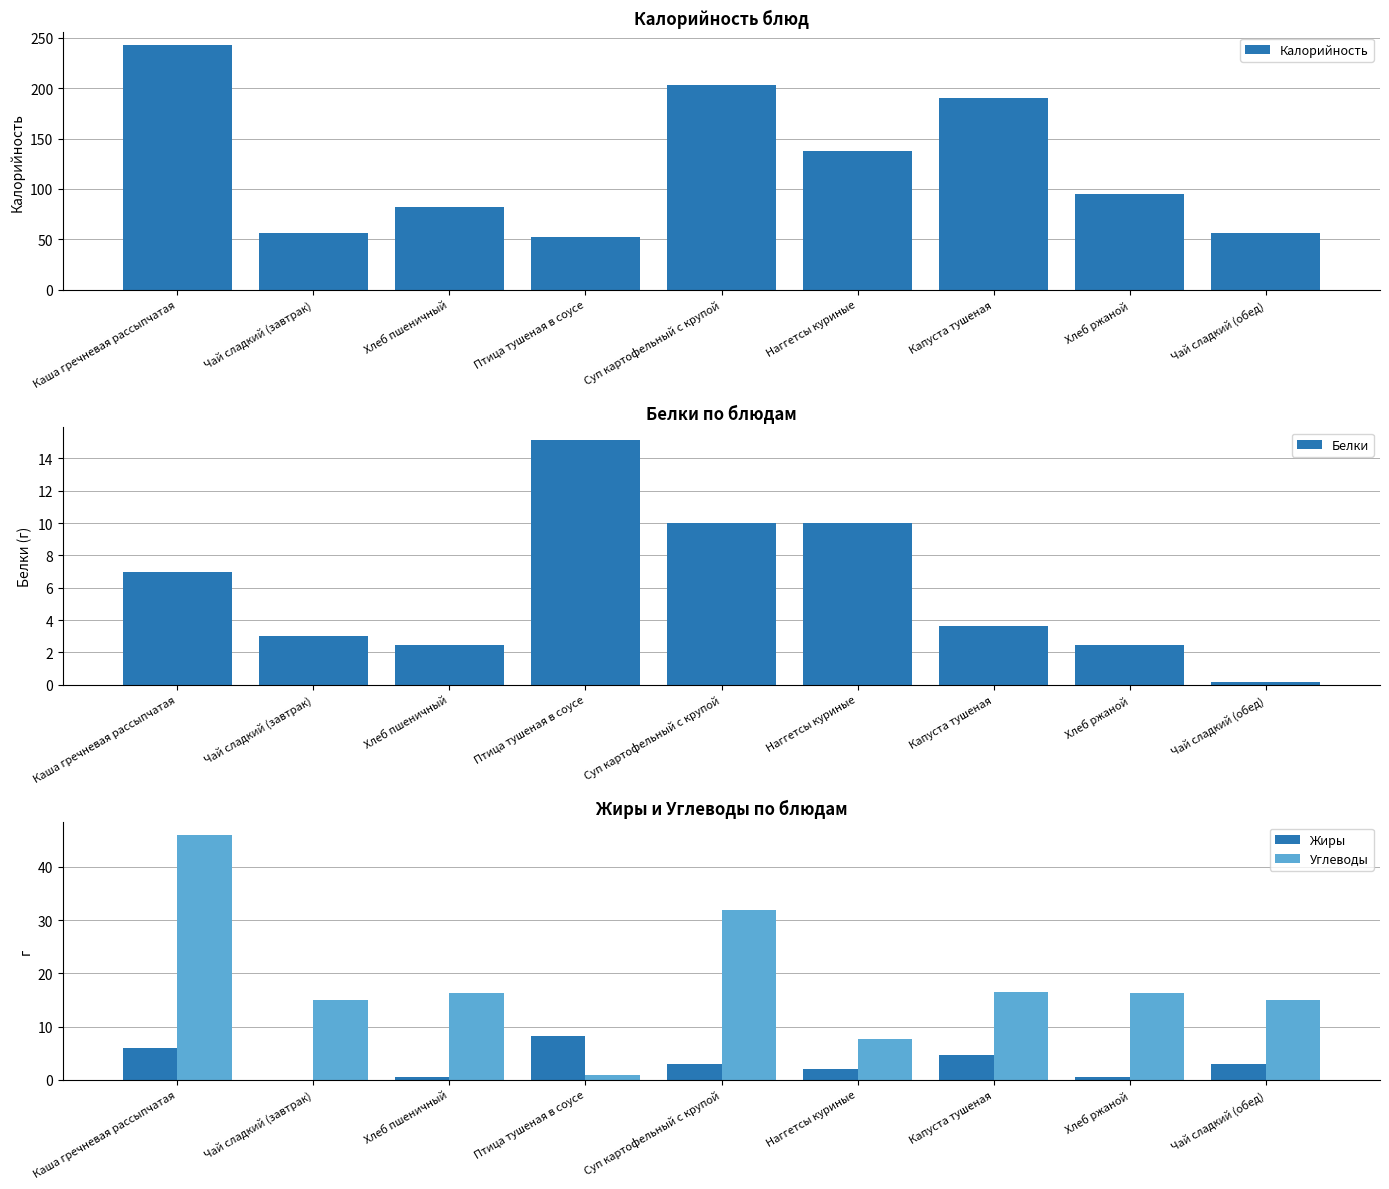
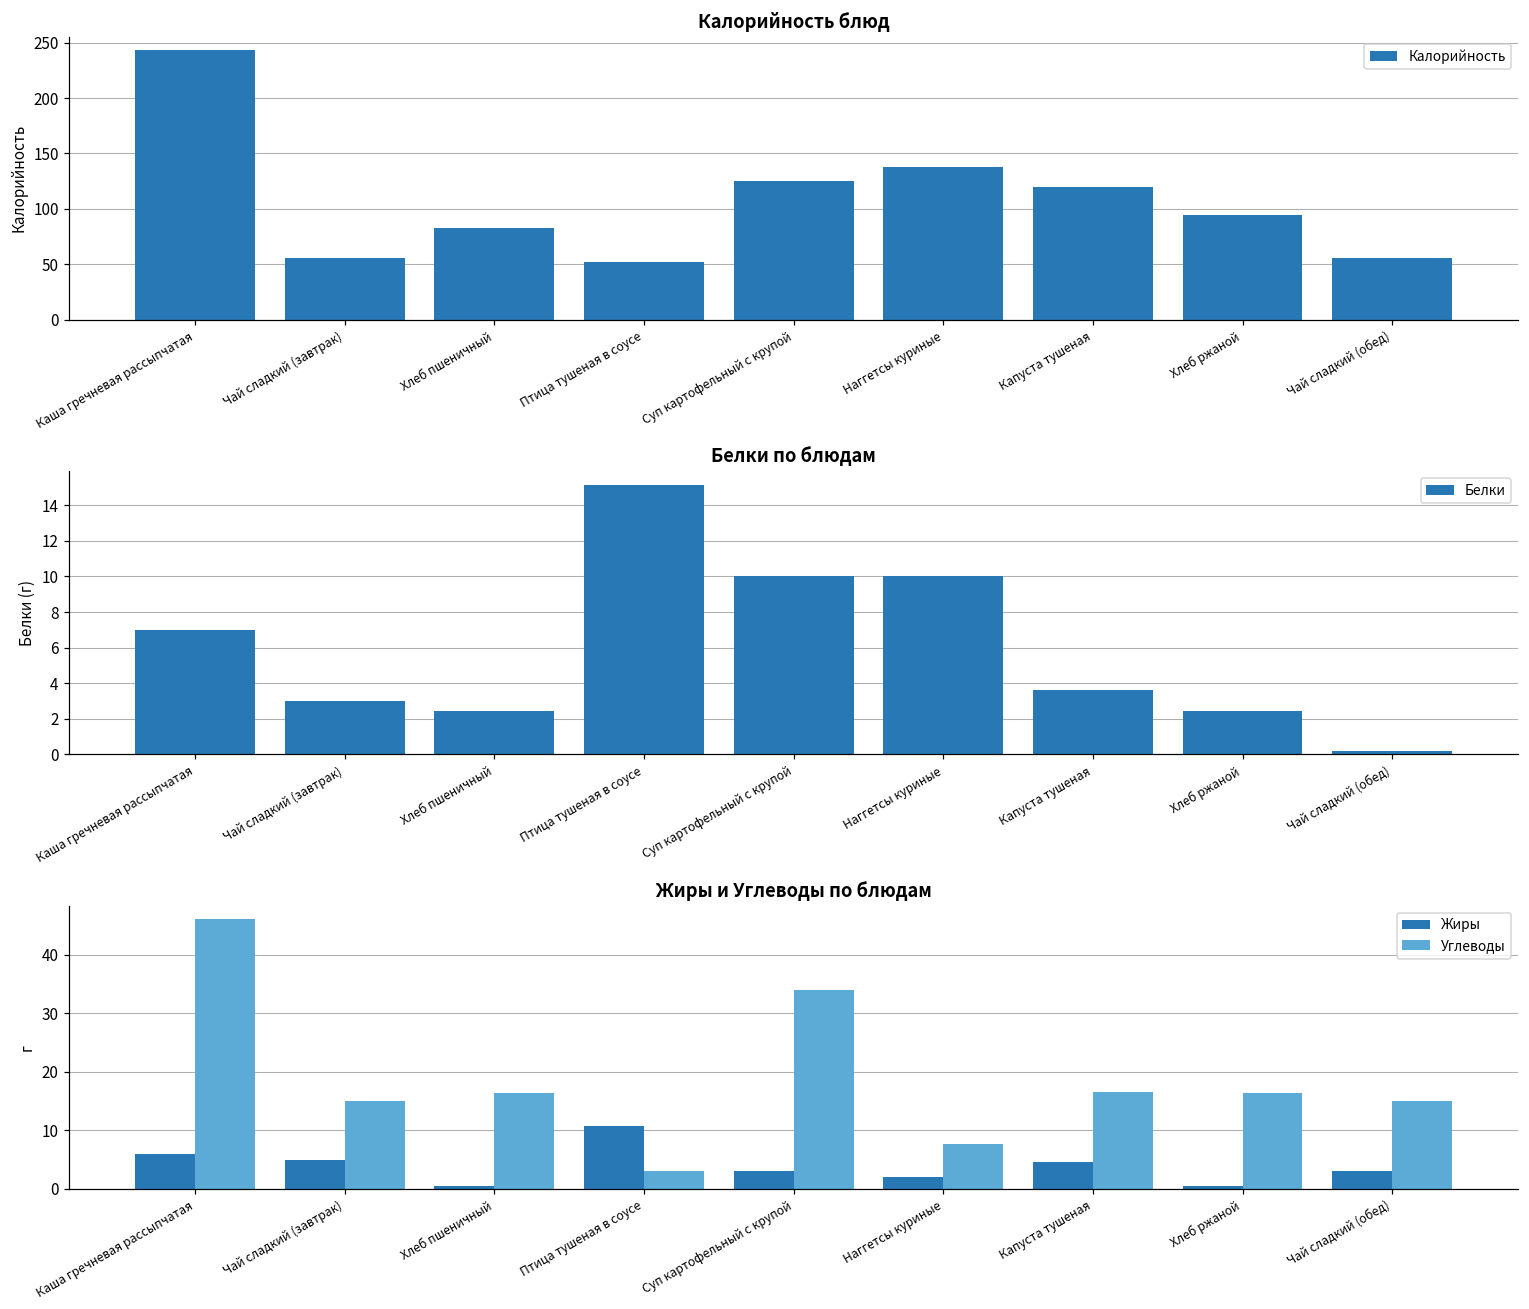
  {
    "Калорийность блюд": {
      "Каша гречневая рассыпчатая": 243,
      "Чай сладкий (завтрак)": 56,
      "Хлеб пшеничный": 82,
      "Птица тушеная в соусе": 52,
-     "Суп картофельный с крупой": 203,
+     "Суп картофельный с крупой": 125,
      "Наггетсы куриные": 138,
-     "Капуста тушеная": 190,
+     "Капуста тушеная": 120,
      "Хлеб ржаной": 95,
      "Чай сладкий (обед)": 56
    },
    "Белки по блюдам": {
      "Каша гречневая рассыпчатая": 7.0,
      "Чай сладкий (завтрак)": 3.0,
      "Хлеб пшеничный": 2.4,
      "Птица тушеная в соусе": 15.2,
      "Суп картофельный с крупой": 10.0,
      "Наггетсы куриные": 10.0,
      "Капуста тушеная": 3.6,
      "Хлеб ржаной": 2.4,
      "Чай сладкий (обед)": 0.2
    },
    "Жиры и Углеводы по блюдам": {
      "Жиры": {
        "Каша гречневая рассыпчатая": 6,
-       "Чай сладкий (завтрак)": 0,
+       "Чай сладкий (завтрак)": 5,
        "Хлеб пшеничный": 0,
-       "Птица тушеная в соусе": 8,
+       "Птица тушеная в соусе": 11,
        "Суп картофельный с крупой": 3,
        "Наггетсы куриные": 2,
        "Капуста тушеная": 5,
        "Хлеб ржаной": 0,
        "Чай сладкий (обед)": 3
      },
      "Углеводы": {
        "Каша гречневая рассыпчатая": 46,
        "Чай сладкий (завтрак)": 15,
        "Хлеб пшеничный": 16,
-       "Птица тушеная в соусе": 1,
-       "Суп картофельный с крупой": 32,
+       "Птица тушеная в соусе": 3,
+       "Суп картофельный с крупой": 34,
        "Наггетсы куриные": 8,
        "Капуста тушеная": 17,
        "Хлеб ржаной": 16,
        "Чай сладкий (обед)": 15
      }
    }
  }
